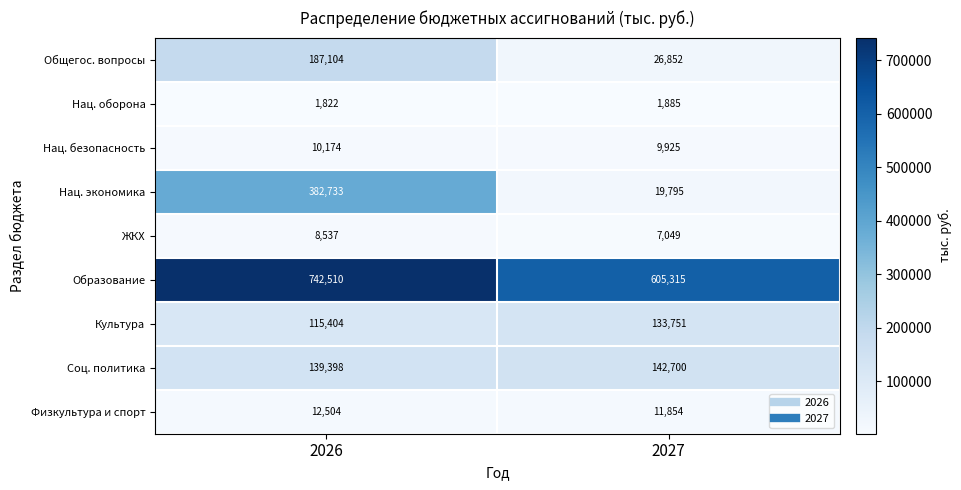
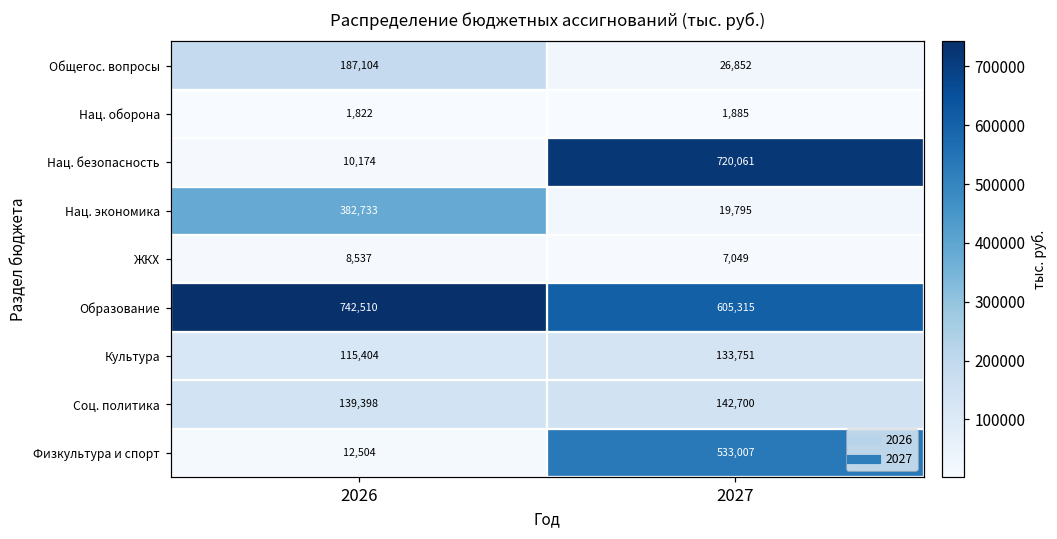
  {
    "Общегос. вопросы": {
      "2026": "187,104",
      "2027": "26,852"
    },
    "Нац. оборона": {
      "2026": "1,822",
      "2027": "1,885"
    },
    "Нац. безопасность": {
      "2026": "10,174",
-     "2027": "9,925"
+     "2027": "720,061"
    },
    "Нац. экономика": {
      "2026": "382,733",
      "2027": "19,795"
    },
    "ЖКХ": {
      "2026": "8,537",
      "2027": "7,049"
    },
    "Образование": {
      "2026": "742,510",
      "2027": "605,315"
    },
    "Культура": {
      "2026": "115,404",
      "2027": "133,751"
    },
    "Соц. политика": {
      "2026": "139,398",
      "2027": "142,700"
    },
    "Физкультура и спорт": {
      "2026": "12,504",
-     "2027": "11,854"
+     "2027": "533,007"
    }
  }
